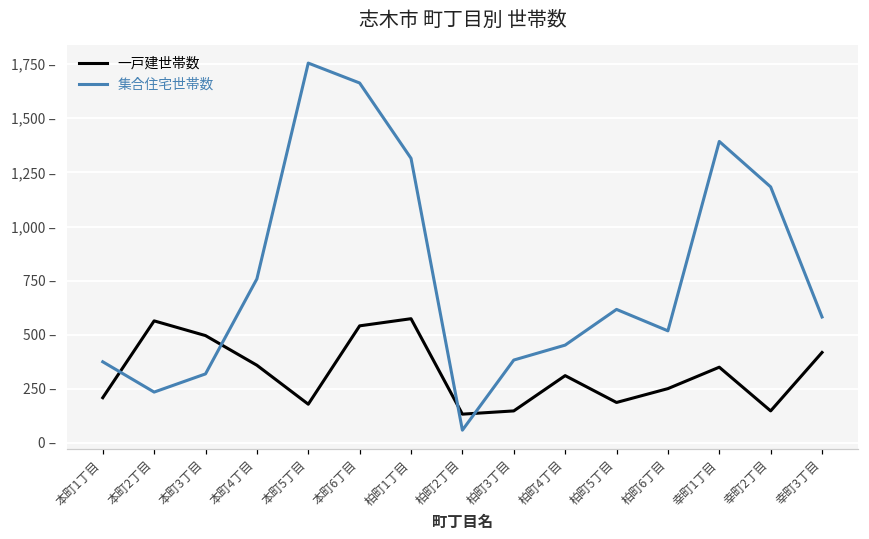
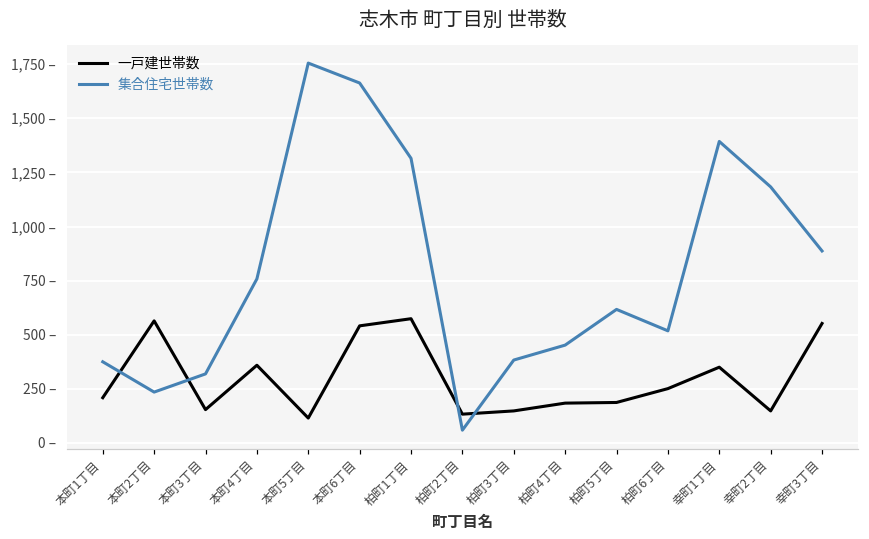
  {
    "一戸建世帯数": {
      "本町1丁目": "210 –",
      "本町2丁目": "560 –",
-     "本町3丁目": "500 –",
+     "本町3丁目": "150 –",
      "本町4丁目": "360 –",
-     "本町5丁目": "180 –",
+     "本町5丁目": "120 –",
      "本町6丁目": "540 –",
      "柏町1丁目": "570 –",
      "柏町2丁目": "130 –",
      "柏町3丁目": "150 –",
-     "柏町4丁目": "310 –",
+     "柏町4丁目": "180 –",
      "柏町5丁目": "190 –",
      "柏町6丁目": "250 –",
      "幸町1丁目": "350 –",
      "幸町2丁目": "150 –",
-     "幸町3丁目": "420 –"
+     "幸町3丁目": "550 –"
    },
    "集合住宅世帯数": {
      "本町1丁目": "380 –",
      "本町2丁目": "240 –",
      "本町3丁目": "320 –",
      "本町4丁目": "760 –",
      "本町5丁目": "1,760 –",
      "本町6丁目": "1,660 –",
      "柏町1丁目": "1,320 –",
      "柏町2丁目": "60 –",
      "柏町3丁目": "380 –",
      "柏町4丁目": "450 –",
      "柏町5丁目": "620 –",
      "柏町6丁目": "520 –",
      "幸町1丁目": "1,390 –",
      "幸町2丁目": "1,180 –",
-     "幸町3丁目": "580 –"
+     "幸町3丁目": "890 –"
    }
  }
